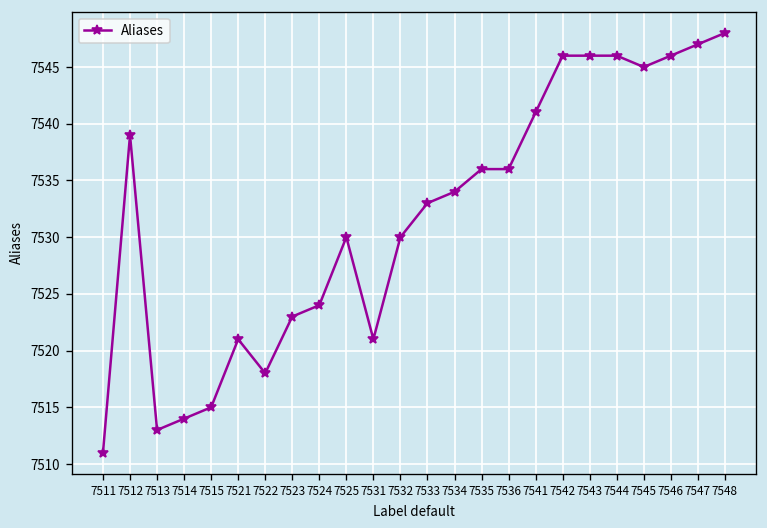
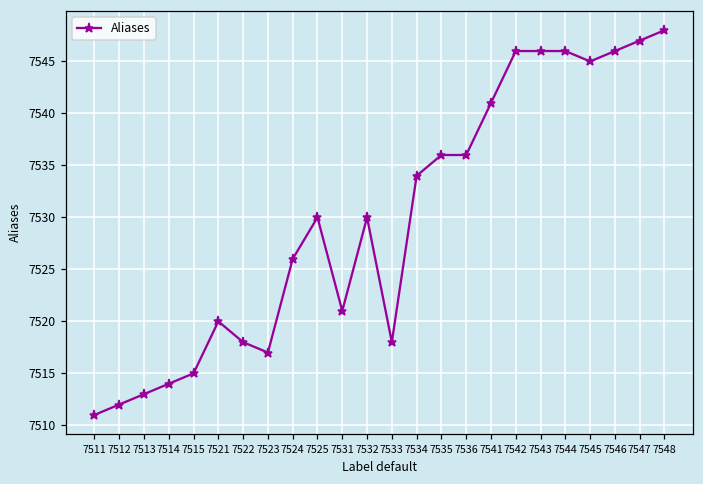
  {
    "7511": 7511,
-   "7512": 7539,
+   "7512": 7512,
    "7513": 7513,
    "7514": 7514,
    "7515": 7515,
-   "7521": 7521,
+   "7521": 7520,
    "7522": 7518,
-   "7523": 7523,
-   "7524": 7524,
+   "7523": 7517,
+   "7524": 7526,
    "7525": 7530,
    "7531": 7521,
    "7532": 7530,
-   "7533": 7533,
+   "7533": 7518,
    "7534": 7534,
    "7535": 7536,
    "7536": 7536,
    "7541": 7541,
    "7542": 7546,
    "7543": 7546,
    "7544": 7546,
    "7545": 7545,
    "7546": 7546,
    "7547": 7547,
    "7548": 7548
  }
